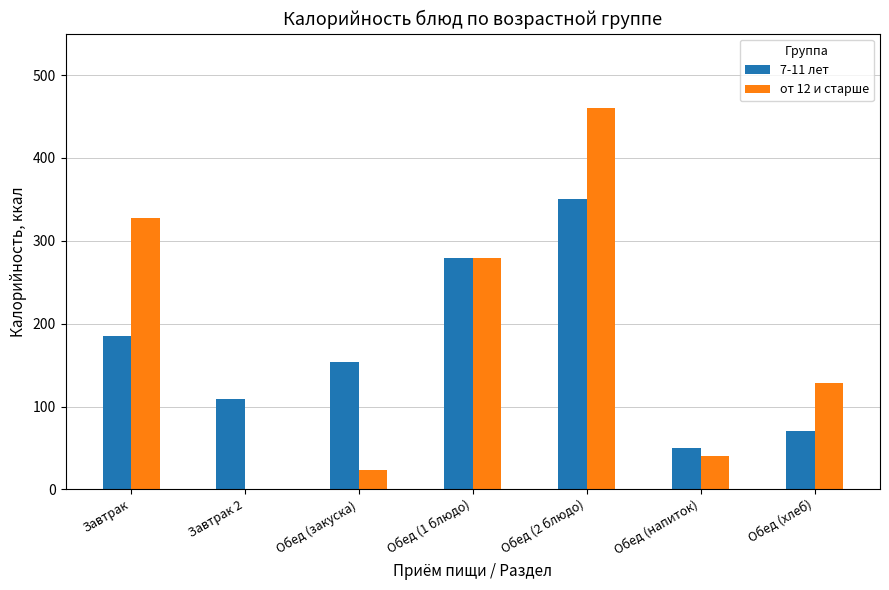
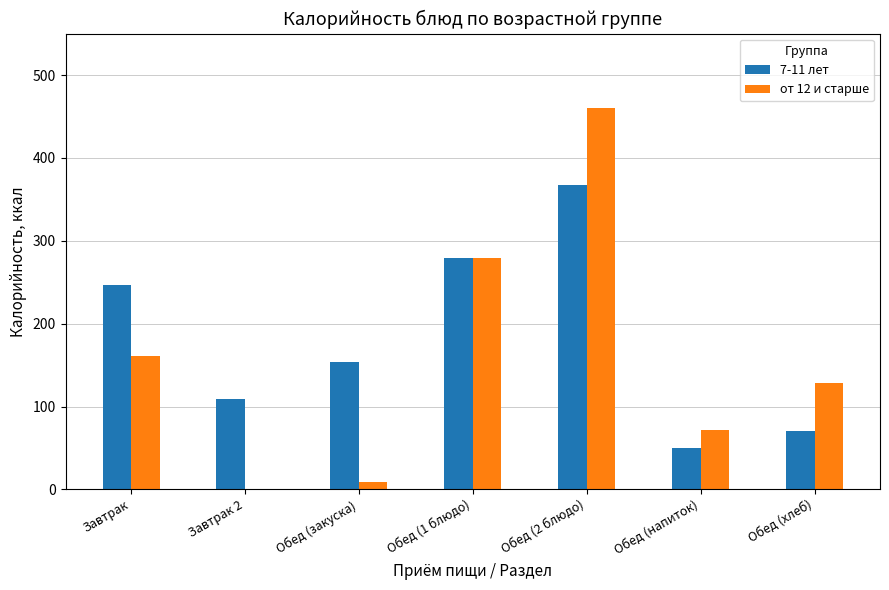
  {
    "7-11 лет": {
-     "Завтрак": 190,
+     "Завтрак": 250,
      "Завтрак 2": 110,
      "Обед (закуска)": 150,
      "Обед (1 блюдо)": 280,
-     "Обед (2 блюдо)": 350,
+     "Обед (2 блюдо)": 370,
      "Обед (напиток)": 50,
      "Обед (хлеб)": 70
    },
    "от 12 и старше": {
-     "Завтрак": 330,
+     "Завтрак": 160,
      "Завтрак 2": 0,
-     "Обед (закуска)": 20,
+     "Обед (закуска)": 10,
      "Обед (1 блюдо)": 280,
      "Обед (2 блюдо)": 460,
-     "Обед (напиток)": 40,
+     "Обед (напиток)": 70,
      "Обед (хлеб)": 130
    }
  }
